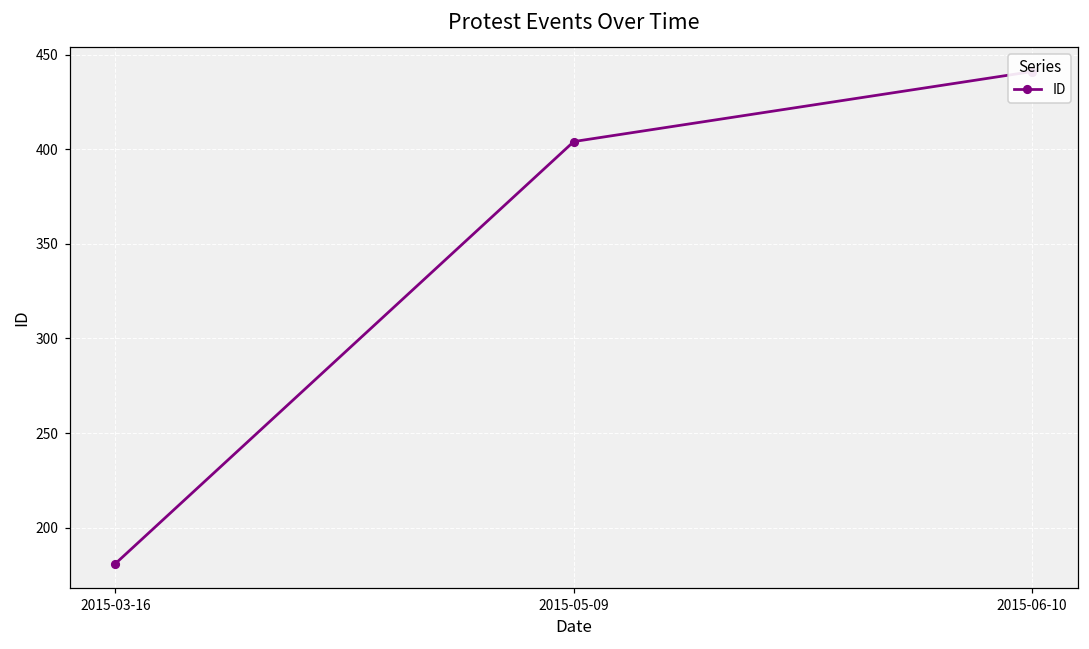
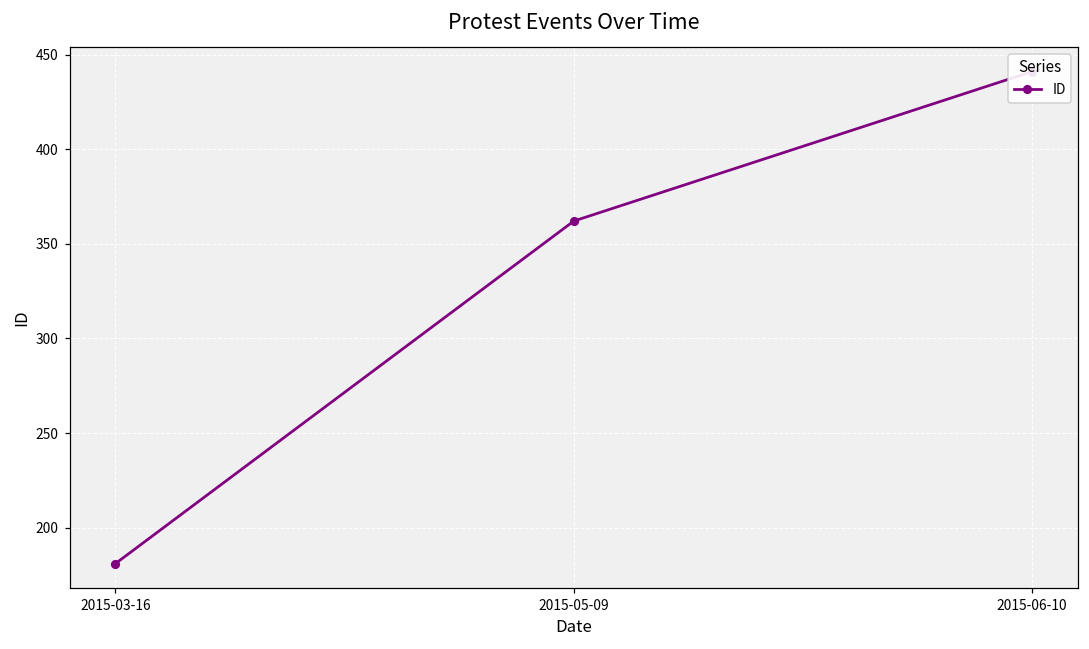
  {
    "2015-03-16": 181,
-   "2015-05-09": 404
+   "2015-05-09": 362
  }
